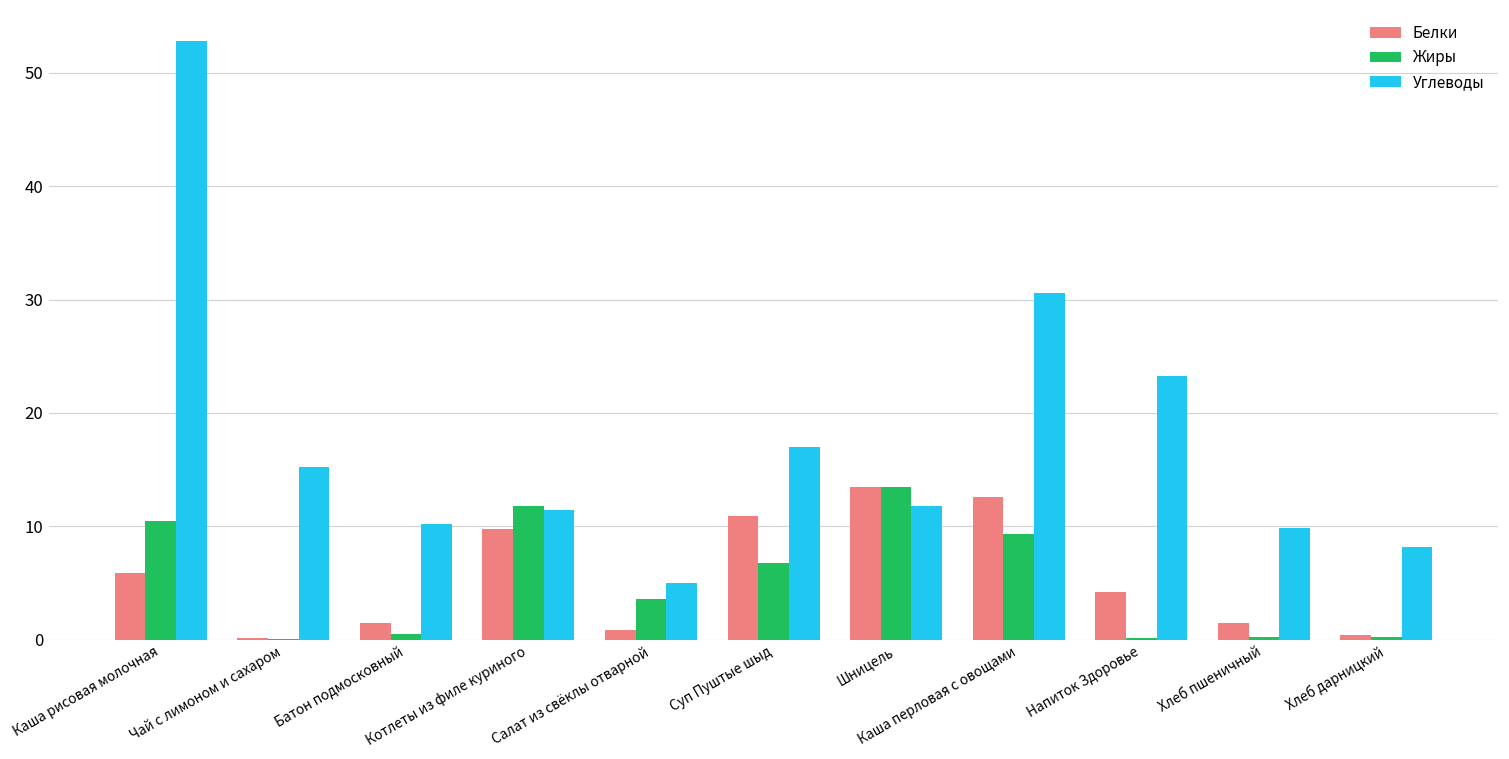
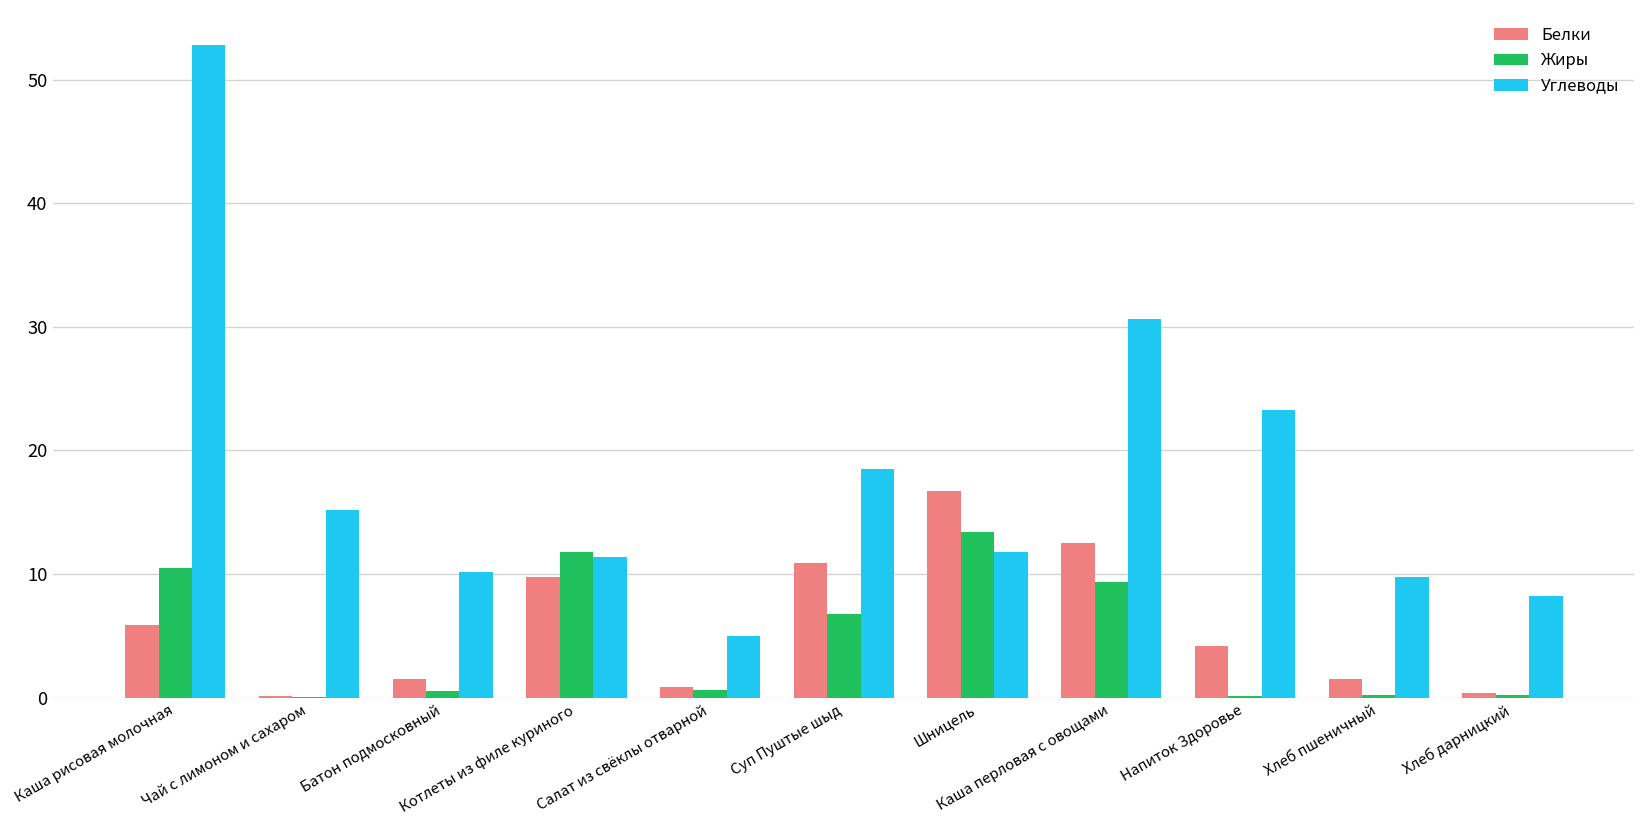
  {
    "Белки": {
      "Каша рисовая молочная": 5.9,
      "Батон подмосковный": 1.5,
      "Котлеты из филе куриного": 9.8,
      "Салат из свёклы отварной": 0.8,
      "Суп Пуштые шыд": 10.9,
-     "Шницель": 13.5,
+     "Шницель": 16.7,
      "Каша перловая с овощами": 12.5,
      "Напиток Здоровье": 4.2,
      "Хлеб пшеничный": 1.5,
      "Хлеб дарницкий": 0.4
    },
    "Жиры": {
      "Каша рисовая молочная": 10.5,
      "Батон подмосковный": 0.5,
      "Котлеты из филе куриного": 11.8,
-     "Салат из свёклы отварной": 3.6,
+     "Салат из свёклы отварной": 0.6,
      "Суп Пуштые шыд": 6.8,
      "Шницель": 13.4,
      "Каша перловая с овощами": 9.4
    },
    "Углеводы": {
      "Каша рисовая молочная": 52.8,
      "Чай с лимоном и сахаром": 15.2,
      "Батон подмосковный": 10.2,
      "Котлеты из филе куриного": 11.4,
      "Салат из свёклы отварной": 5.0,
-     "Суп Пуштые шыд": 17.0,
+     "Суп Пуштые шыд": 18.5,
      "Шницель": 11.8,
      "Каша перловая с овощами": 30.6,
      "Напиток Здоровье": 23.3,
      "Хлеб пшеничный": 9.8,
      "Хлеб дарницкий": 8.2
    }
  }
